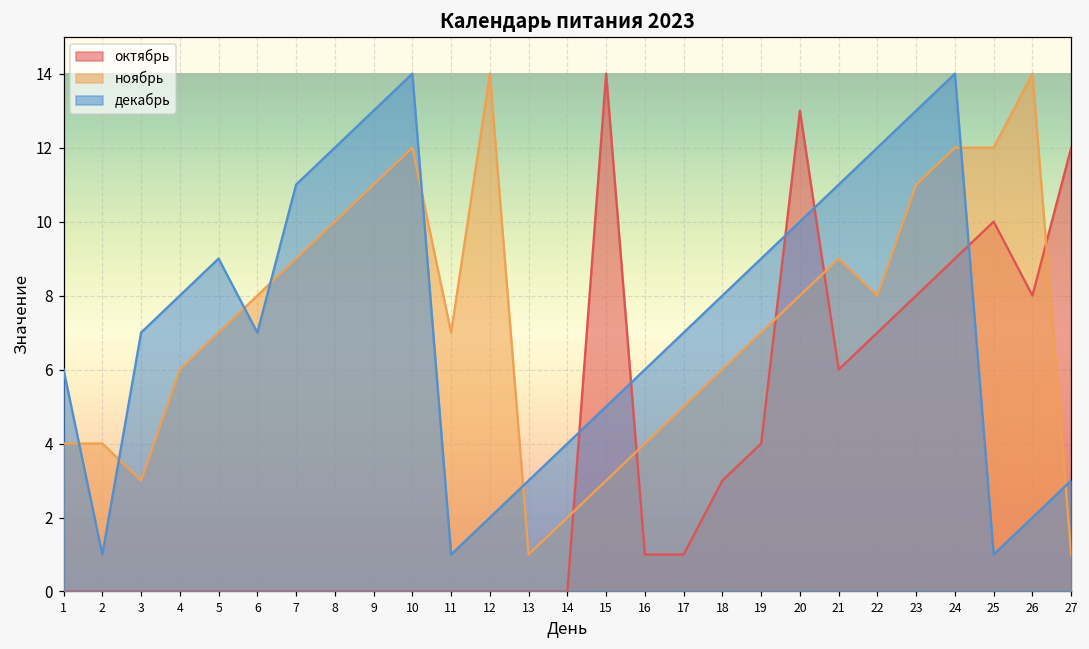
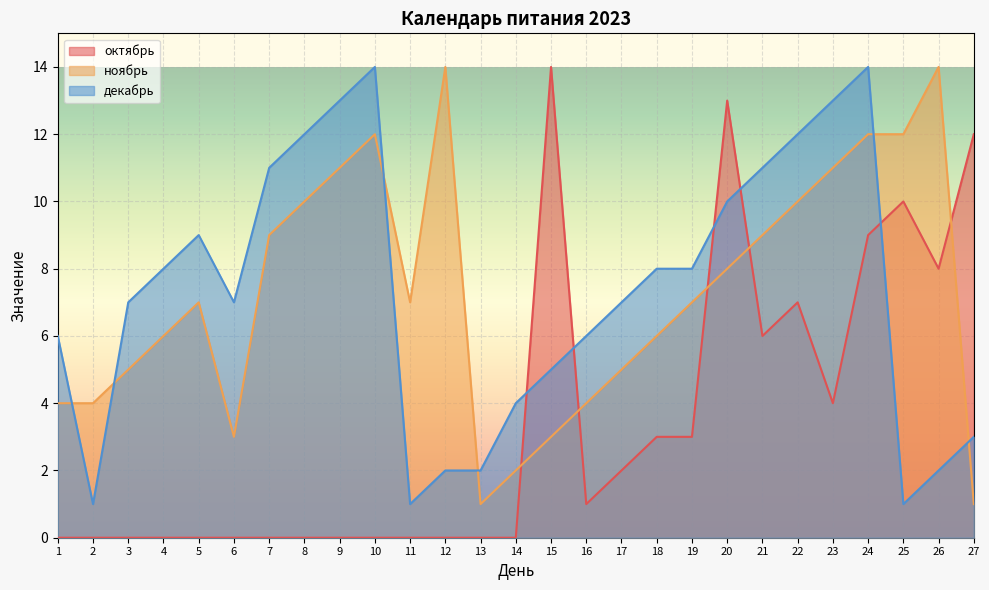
  {
    "октябрь": {
      "1": 0,
      "2": 0,
      "3": 0,
      "4": 0,
      "5": 0,
      "6": 0,
      "7": 0,
      "8": 0,
      "9": 0,
      "10": 0,
      "11": 0,
      "12": 0,
      "13": 0,
      "14": 0,
      "15": 14,
      "16": 1,
-     "17": 1,
+     "17": 2,
      "18": 3,
-     "19": 4,
+     "19": 3,
      "20": 13,
      "21": 6,
      "22": 7,
-     "23": 8,
+     "23": 4,
      "24": 9,
      "25": 10,
      "26": 8,
      "27": 12
    },
    "ноябрь": {
      "1": 4,
      "2": 4,
-     "3": 3,
+     "3": 5,
      "4": 6,
      "5": 7,
-     "6": 8,
+     "6": 3,
      "7": 9,
      "8": 10,
      "9": 11,
      "10": 12,
      "11": 7,
      "12": 14,
      "13": 1,
      "14": 2,
      "15": 3,
      "16": 4,
      "17": 5,
      "18": 6,
      "19": 7,
      "20": 8,
      "21": 9,
-     "22": 8,
+     "22": 10,
      "23": 11,
      "24": 12,
      "25": 12,
      "26": 14,
      "27": 1
    },
    "декабрь": {
      "1": 6,
      "2": 1,
      "3": 7,
      "4": 8,
      "5": 9,
      "6": 7,
      "7": 11,
      "8": 12,
      "9": 13,
      "10": 14,
      "11": 1,
      "12": 2,
-     "13": 3,
+     "13": 2,
      "14": 4,
      "15": 5,
      "16": 6,
      "17": 7,
      "18": 8,
-     "19": 9,
+     "19": 8,
      "20": 10,
      "21": 11,
      "22": 12,
      "23": 13,
      "24": 14,
      "25": 1,
      "26": 2,
      "27": 3
    }
  }
